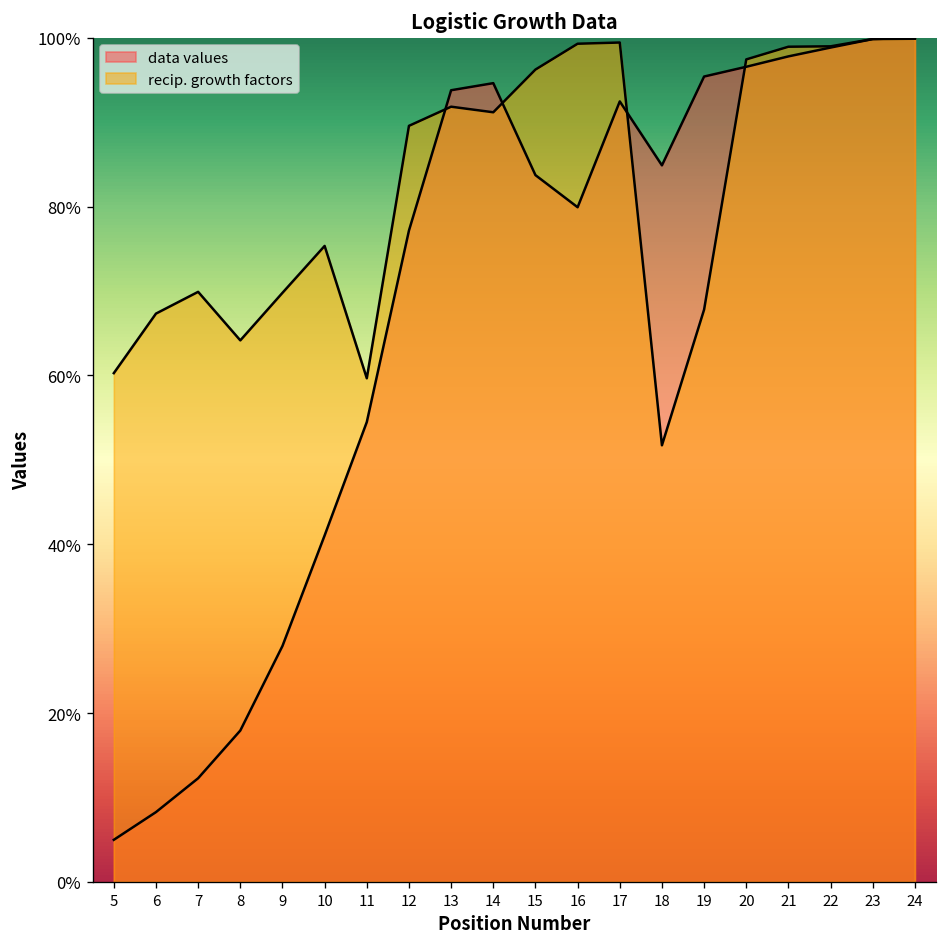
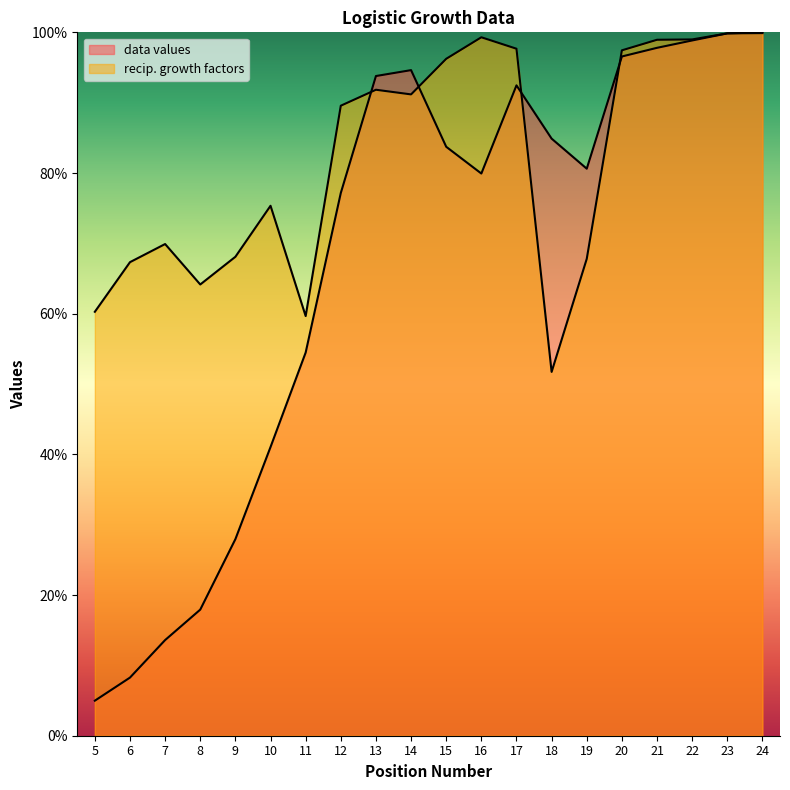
  {
    "data values": {
      "5": "5%",
      "6": "8%",
-     "7": "12%",
+     "7": "14%",
      "8": "18%",
      "9": "28%",
      "10": "41%",
      "11": "54%",
      "12": "77%",
      "13": "94%",
      "14": "95%",
      "15": "84%",
      "16": "80%",
      "17": "92%",
      "18": "85%",
-     "19": "95%",
+     "19": "81%",
      "20": "97%",
      "21": "98%"
    },
    "recip. growth factors": {
      "5": "60%",
      "6": "67%",
      "7": "70%",
      "8": "64%",
-     "9": "70%",
+     "9": "68%",
      "10": "75%",
      "11": "60%",
      "12": "90%",
      "13": "92%",
      "14": "91%",
      "15": "96%",
      "16": "99%",
-     "17": "99%",
+     "17": "98%",
      "18": "52%",
      "19": "68%",
      "20": "97%",
      "21": "99%"
    }
  }
